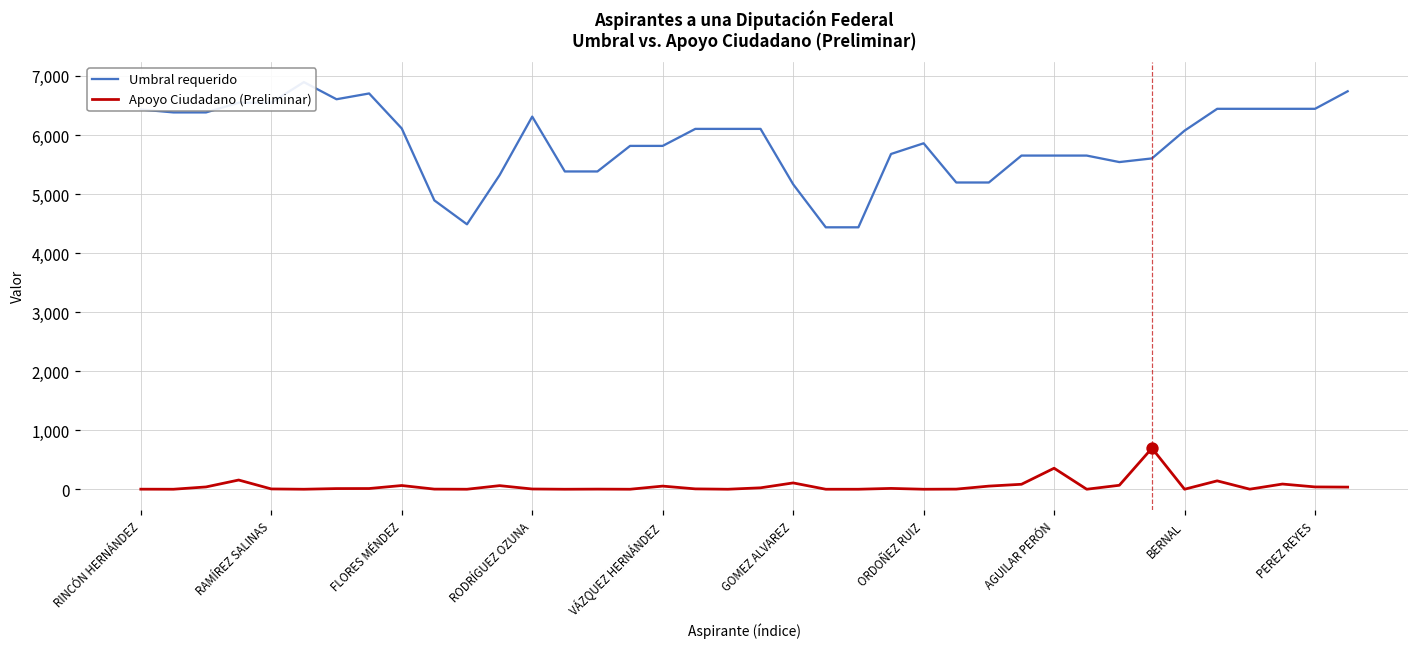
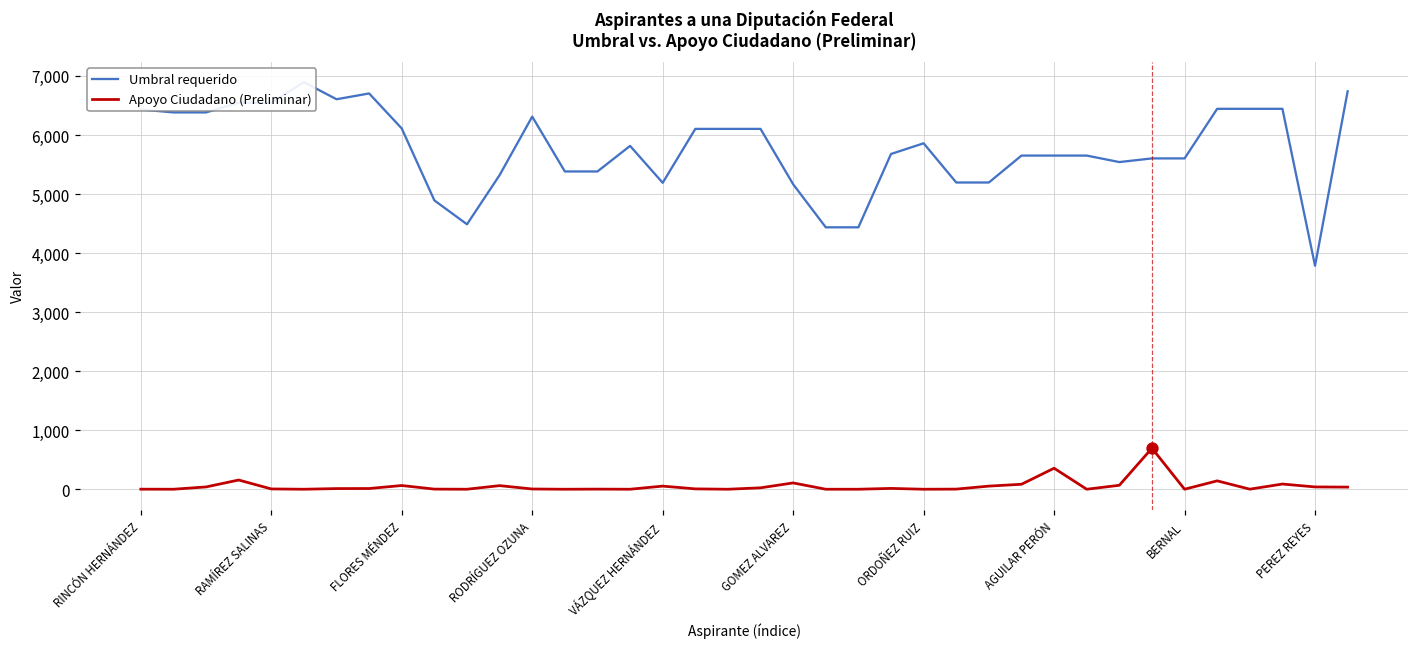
  {
    "Umbral requerido": {
      "FLORES MÉNDEZ": "6,100",
      "RODRÍGUEZ OZUNA": "6,300",
-     "VÁZQUEZ HERNÁNDEZ": "5,800",
+     "VÁZQUEZ HERNÁNDEZ": "5,200",
      "GOMEZ ALVAREZ": "5,200",
      "ORDOÑEZ RUIZ": "5,900",
      "AGUILAR PERÓN": "5,700",
-     "BERNAL": "6,100",
-     "PEREZ REYES": "6,400"
+     "BERNAL": "5,600",
+     "PEREZ REYES": "3,800"
    }
  }
